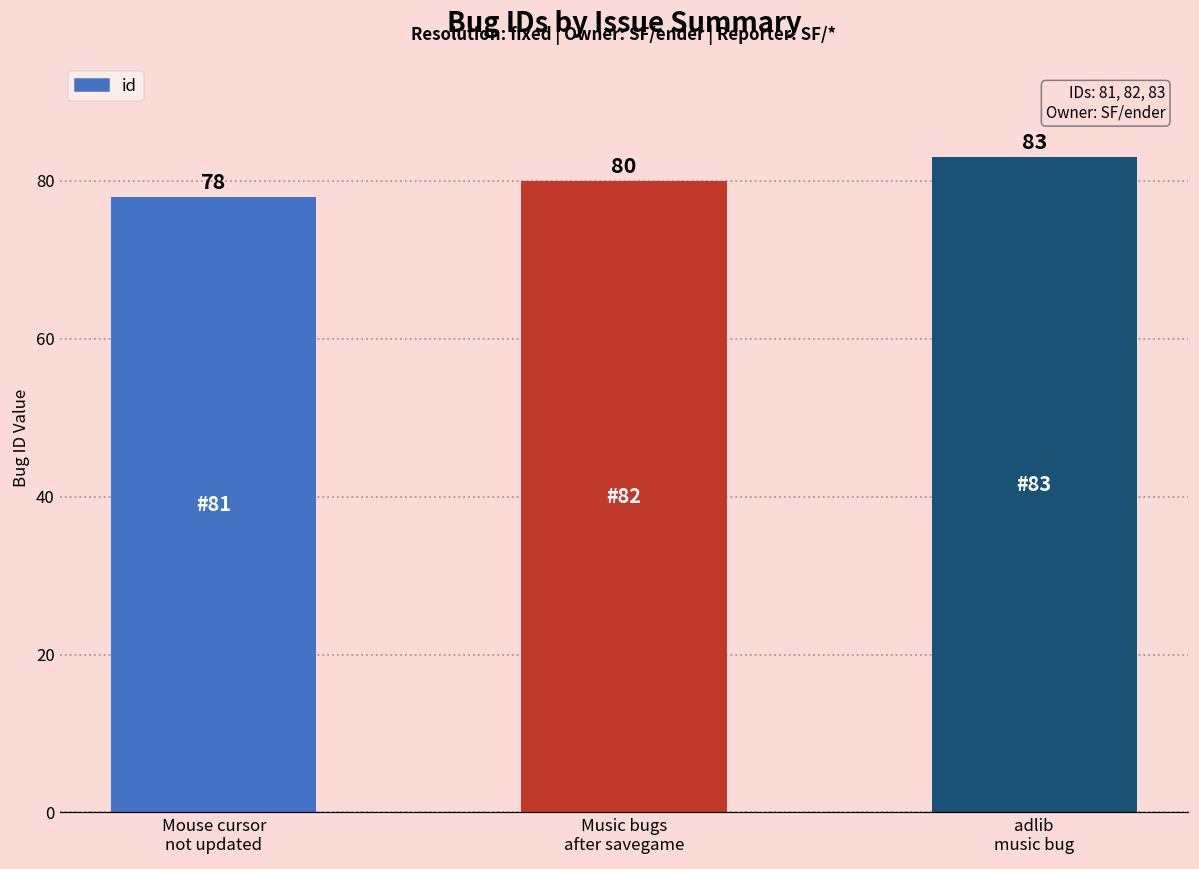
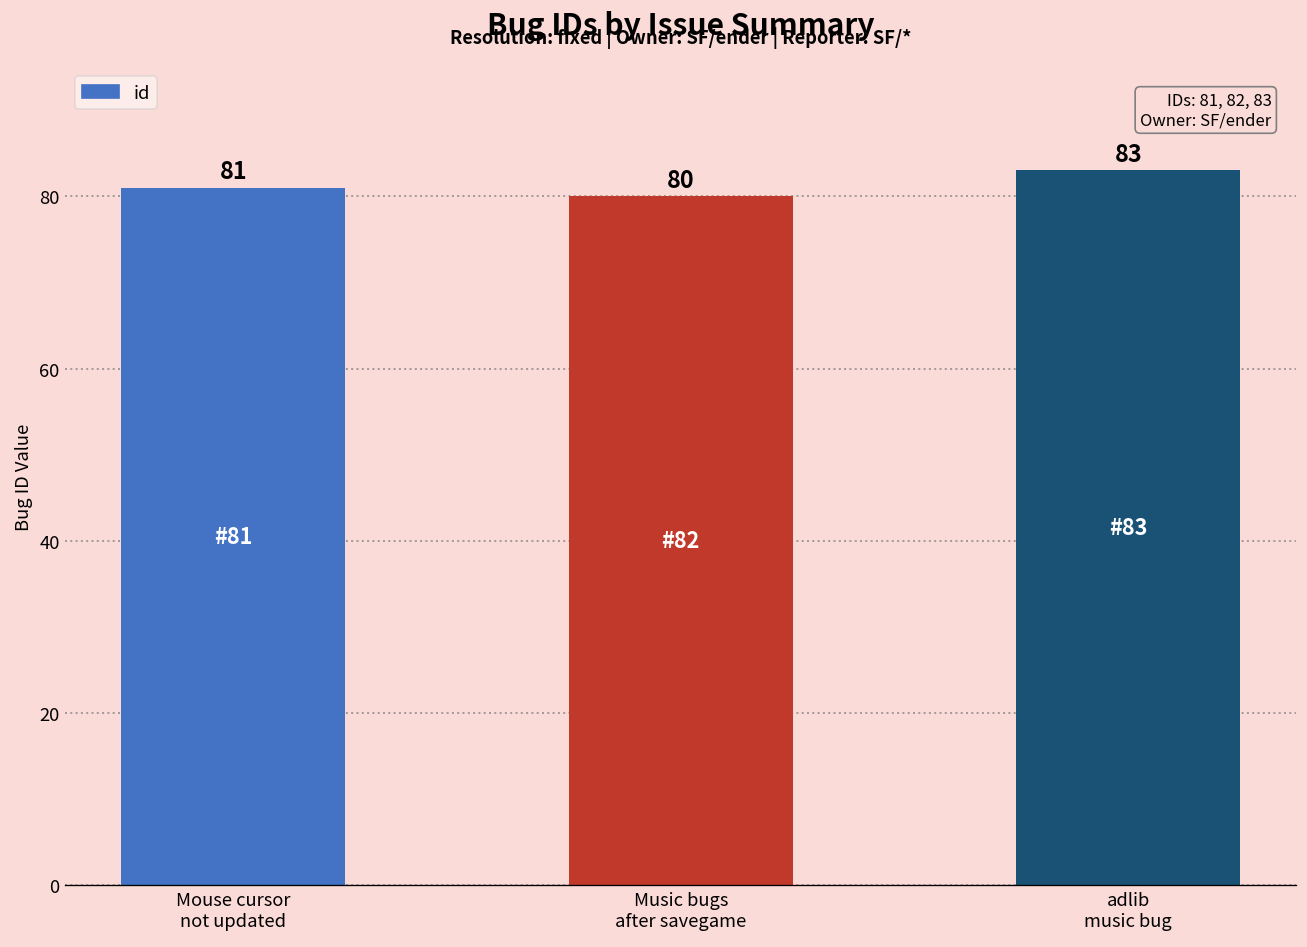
  {
-   "Mouse cursor not updated": 78,
+   "Mouse cursor not updated": 81,
    "Music bugs after savegame": 80,
    "adlib music bug": 83
  }
